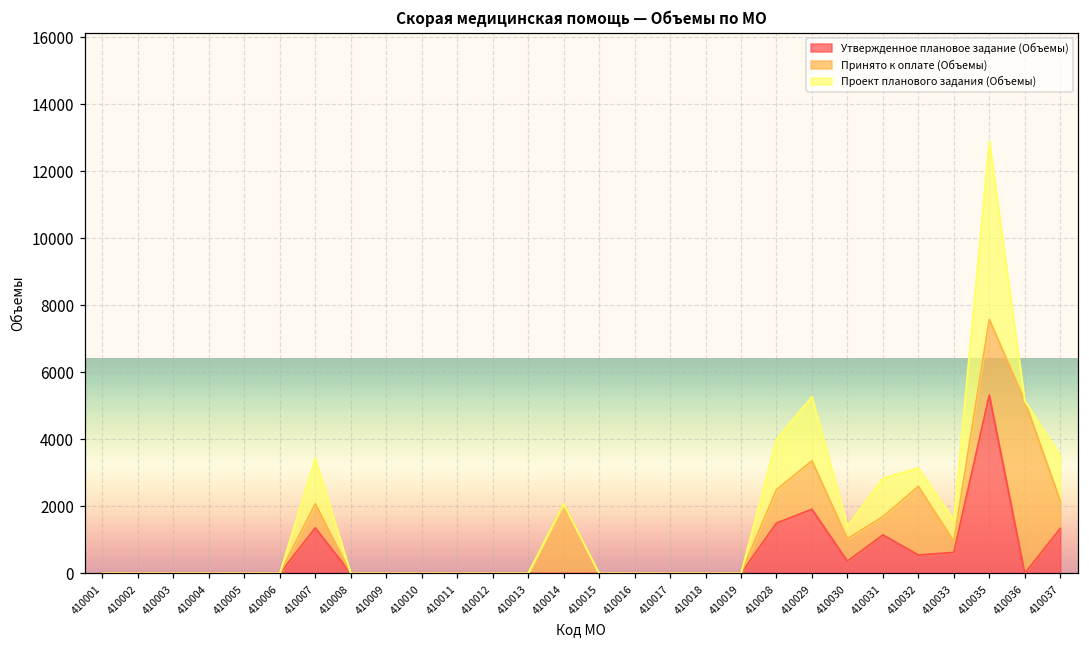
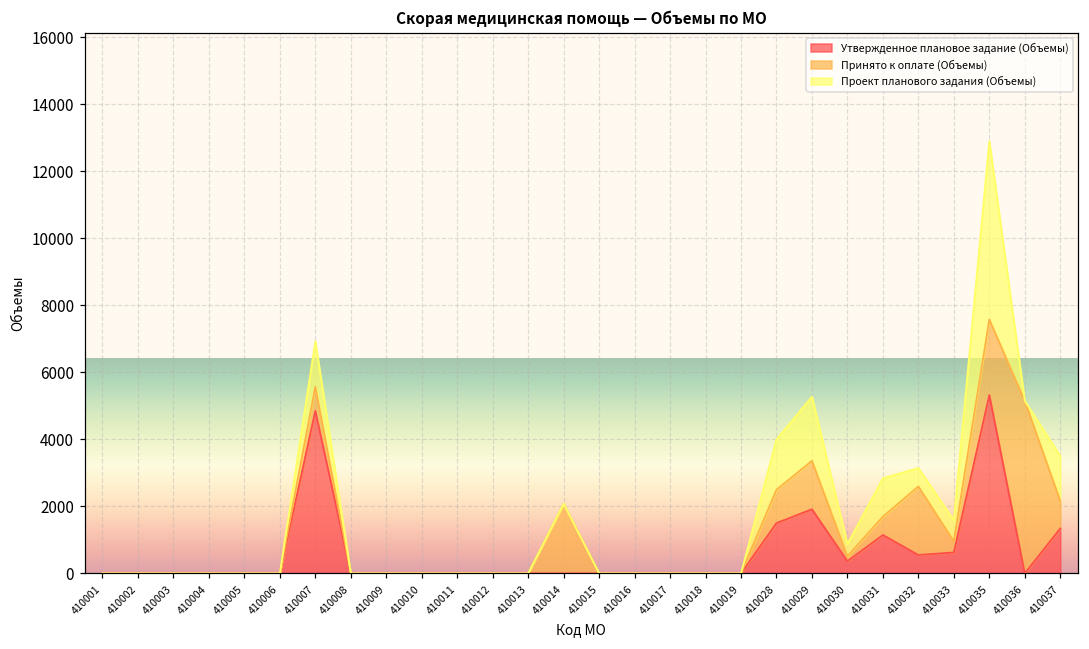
  {
    "Утвержденное плановое задание (Объемы)": {
-     "410007": 1400,
+     "410007": 4900,
      "410014": 0,
      "410028": 1500,
      "410029": 1900,
      "410030": 400,
      "410031": 1100,
      "410032": 600,
      "410033": 600,
      "410035": 5300,
      "410036": 0,
      "410037": 1300
    },
    "Принято к оплате (Объемы)": {
      "410007": 700,
      "410028": 1000,
      "410029": 1400,
-     "410030": 700,
+     "410030": 100,
      "410031": 500,
      "410032": 2000,
      "410033": 300,
      "410035": 2300,
      "410037": 800
    },
    "Проект планового задания (Объемы)": {
      "410007": 1400,
      "410028": 1500,
      "410029": 1900,
      "410030": 400,
      "410031": 1100,
      "410032": 600,
      "410033": 600,
      "410035": 5300,
      "410037": 1300
    }
  }
